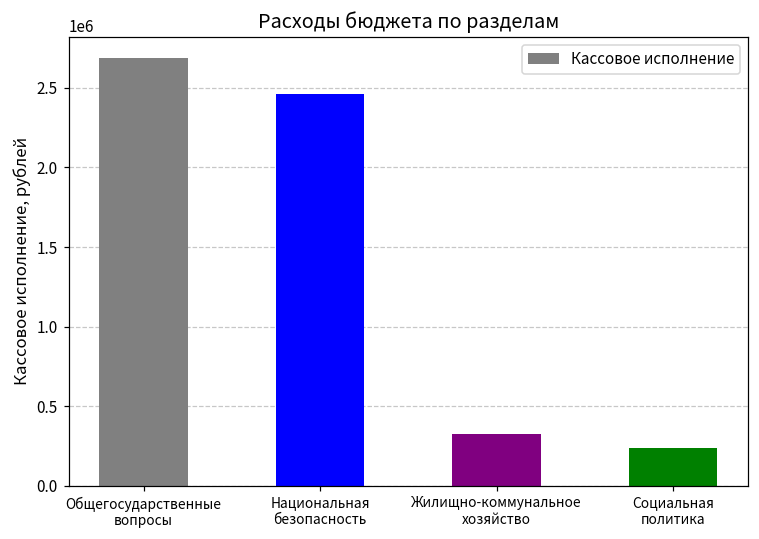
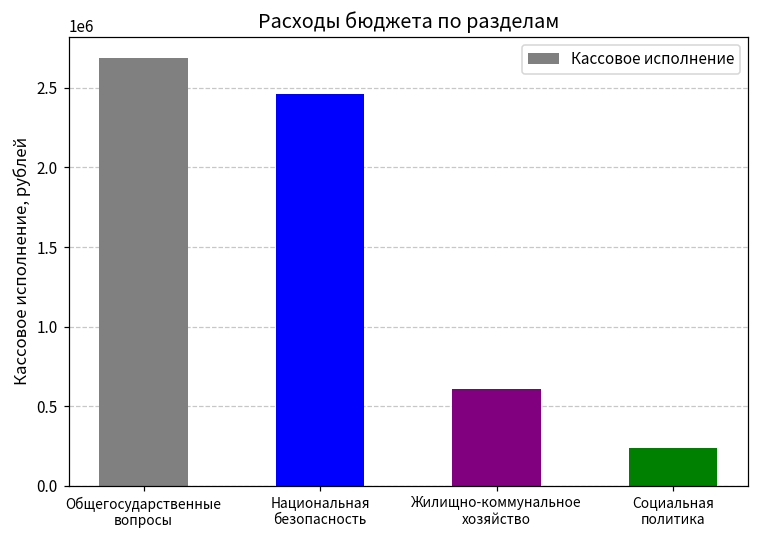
  {
    "Общегосударственные вопросы": 2690000,
    "Национальная безопасность": 2460000,
-   "Жилищно-коммунальное хозяйство": 320000,
+   "Жилищно-коммунальное хозяйство": 610000,
    "Социальная политика": 230000
  }
